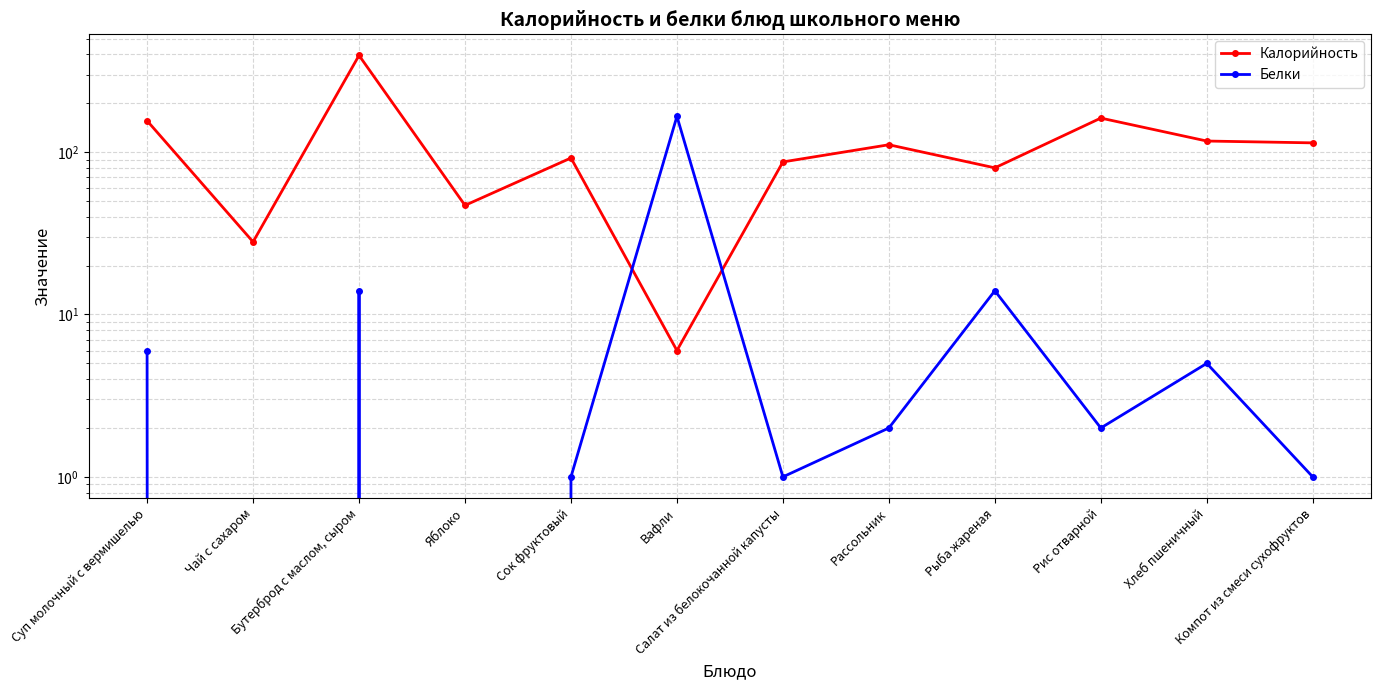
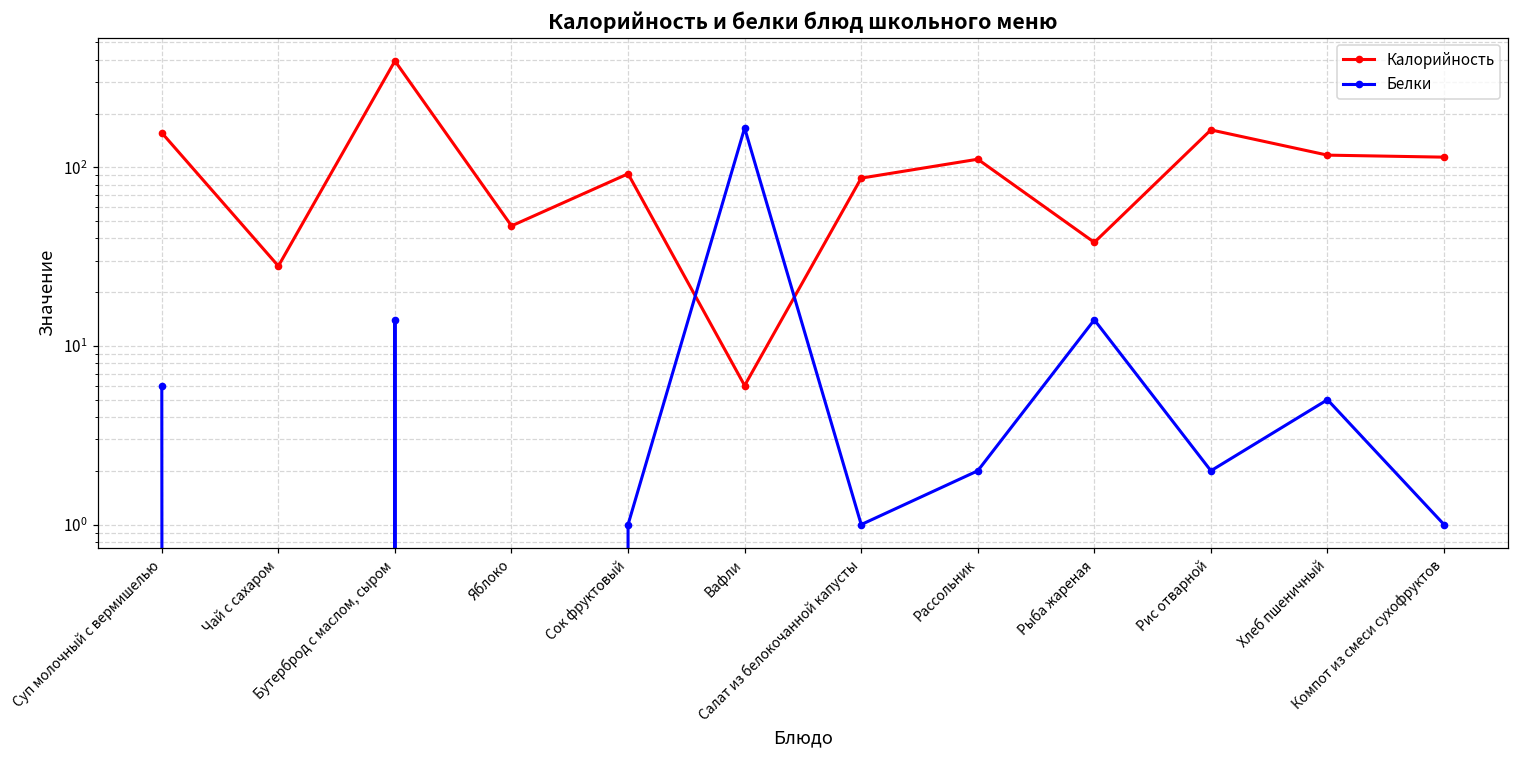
  {
    "Калорийность": {
      "Суп молочный с вермишелью": 160,
      "Чай с сахаром": 28,
      "Бутерброд с маслом, сыром": 390,
      "Яблоко": 47,
      "Сок фруктовый": 90,
      "Вафли": 6,
      "Салат из белокочанной капусты": 90,
      "Рассольник": 110,
-     "Рыба жареная": 80,
+     "Рыба жареная": 38,
      "Рис отварной": 160,
      "Хлеб пшеничный": 120,
      "Компот из смеси сухофруктов": 110
    },
    "Белки": {
      "Суп молочный с вермишелью": 6,
      "Бутерброд с маслом, сыром": 14,
      "Сок фруктовый": 1,
      "Вафли": 170,
      "Салат из белокочанной капусты": 1,
      "Рассольник": 2,
      "Рыба жареная": 14,
      "Рис отварной": 2,
      "Хлеб пшеничный": 5,
      "Компот из смеси сухофруктов": 1
    }
  }
